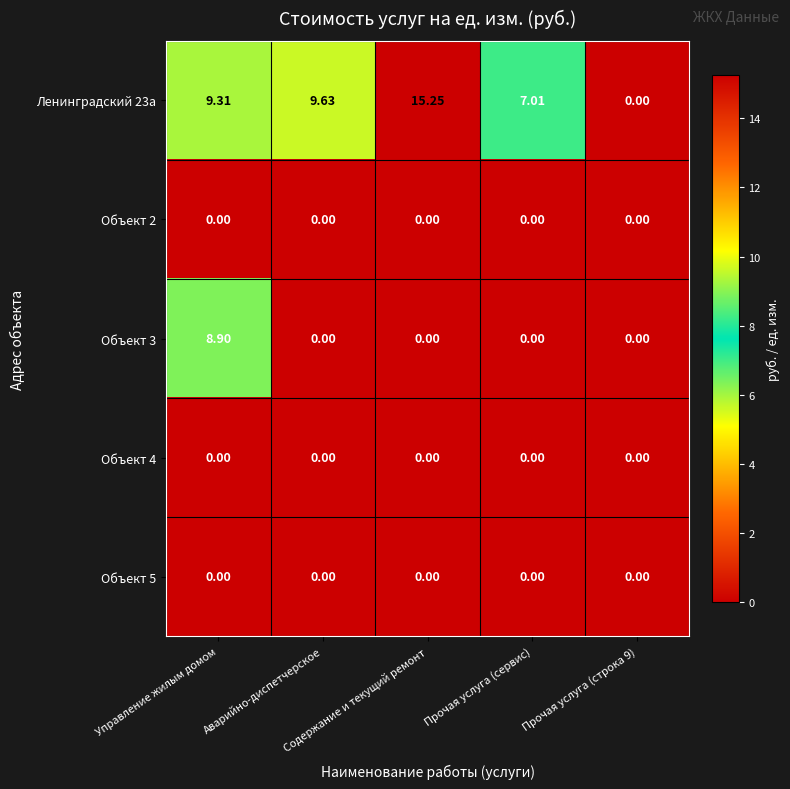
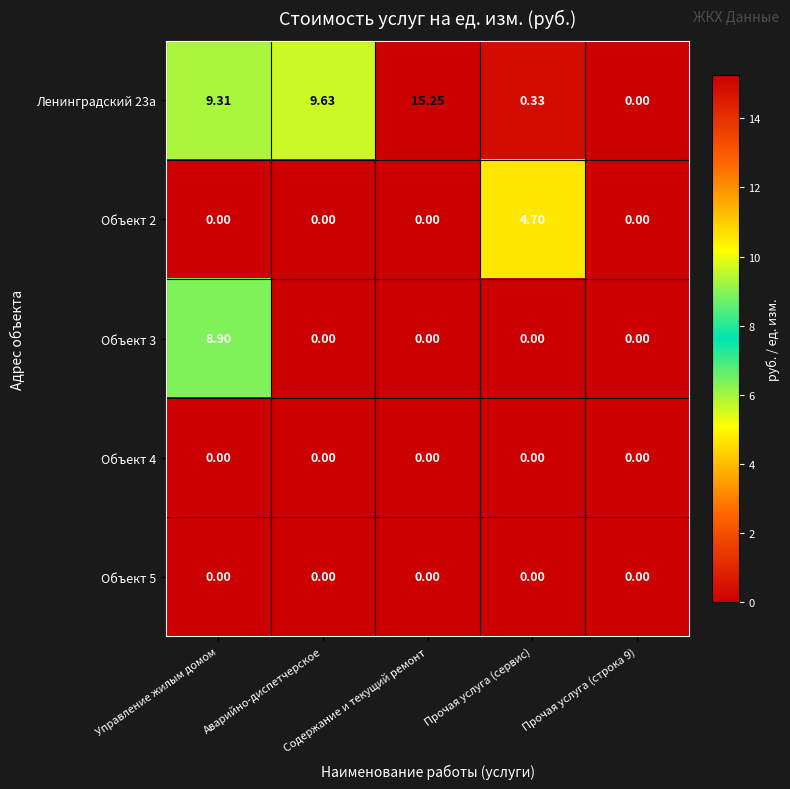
  {
    "Ленинградский 23а": {
      "Управление жилым домом": 9.31,
      "Аварийно-диспетчерское": 9.63,
      "Содержание и текущий ремонт": 15.25,
-     "Прочая услуга (сервис)": 7.01,
+     "Прочая услуга (сервис)": 0.33,
      "Прочая услуга (строка 9)": 0.00
    },
    "Объект 2": {
      "Управление жилым домом": 0.00,
      "Аварийно-диспетчерское": 0.00,
      "Содержание и текущий ремонт": 0.00,
-     "Прочая услуга (сервис)": 0.00,
+     "Прочая услуга (сервис)": 4.70,
      "Прочая услуга (строка 9)": 0.00
    },
    "Объект 3": {
      "Управление жилым домом": 8.90,
      "Аварийно-диспетчерское": 0.00,
      "Содержание и текущий ремонт": 0.00,
      "Прочая услуга (сервис)": 0.00,
      "Прочая услуга (строка 9)": 0.00
    },
    "Объект 4": {
      "Управление жилым домом": 0.00,
      "Аварийно-диспетчерское": 0.00,
      "Содержание и текущий ремонт": 0.00,
      "Прочая услуга (сервис)": 0.00,
      "Прочая услуга (строка 9)": 0.00
    },
    "Объект 5": {
      "Управление жилым домом": 0.00,
      "Аварийно-диспетчерское": 0.00,
      "Содержание и текущий ремонт": 0.00,
      "Прочая услуга (сервис)": 0.00,
      "Прочая услуга (строка 9)": 0.00
    }
  }
